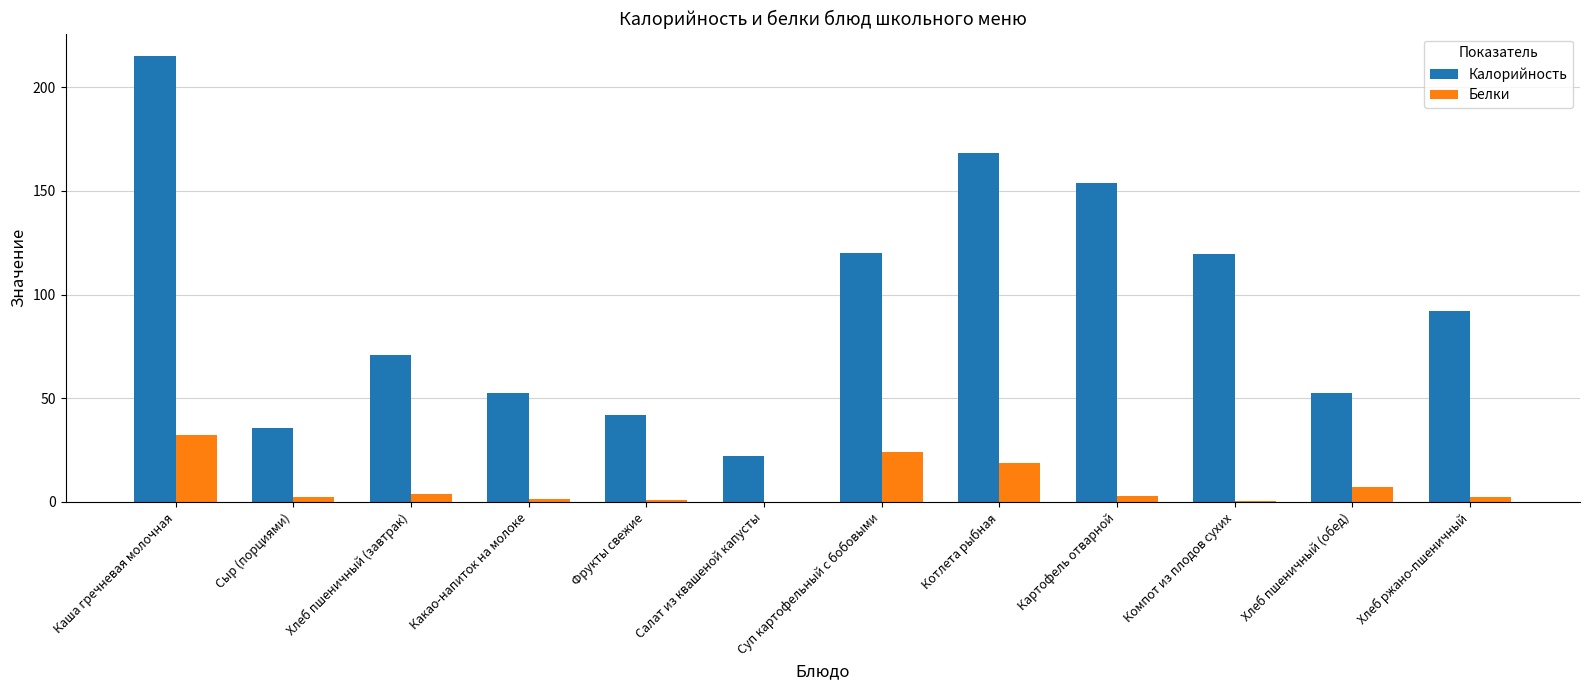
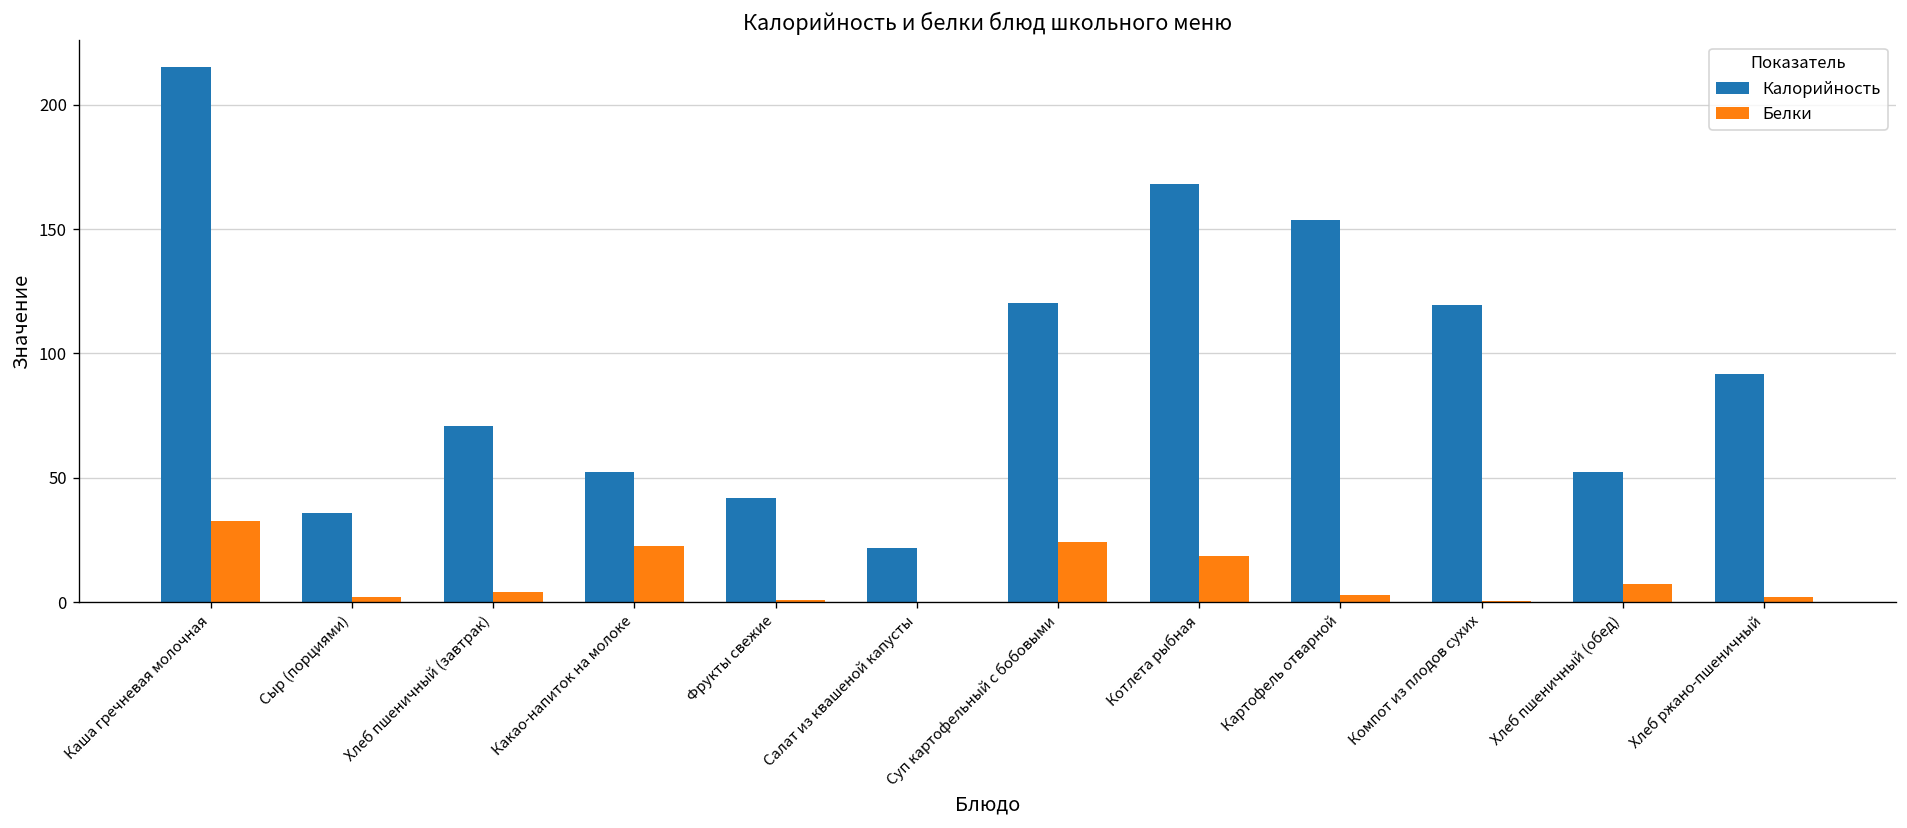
  {
    "Калорийность": {
      "Каша гречневая молочная": 215,
      "Сыр (порциями)": 36,
      "Хлеб пшеничный (завтрак)": 71,
      "Какао-напиток на молоке": 52,
      "Фрукты свежие": 42,
      "Салат из квашеной капусты": 22,
      "Суп картофельный с бобовыми": 120,
      "Котлета рыбная": 168,
      "Картофель отварной": 154,
      "Компот из плодов сухих": 119,
      "Хлеб пшеничный (обед)": 52,
      "Хлеб ржано-пшеничный": 92
    },
    "Белки": {
      "Каша гречневая молочная": 32,
      "Сыр (порциями)": 2,
      "Хлеб пшеничный (завтрак)": 4,
-     "Какао-напиток на молоке": 2,
+     "Какао-напиток на молоке": 23,
      "Салат из квашеной капусты": 0,
      "Суп картофельный с бобовыми": 24,
      "Котлета рыбная": 19,
      "Картофель отварной": 3,
      "Хлеб пшеничный (обед)": 7,
      "Хлеб ржано-пшеничный": 2
    }
  }
